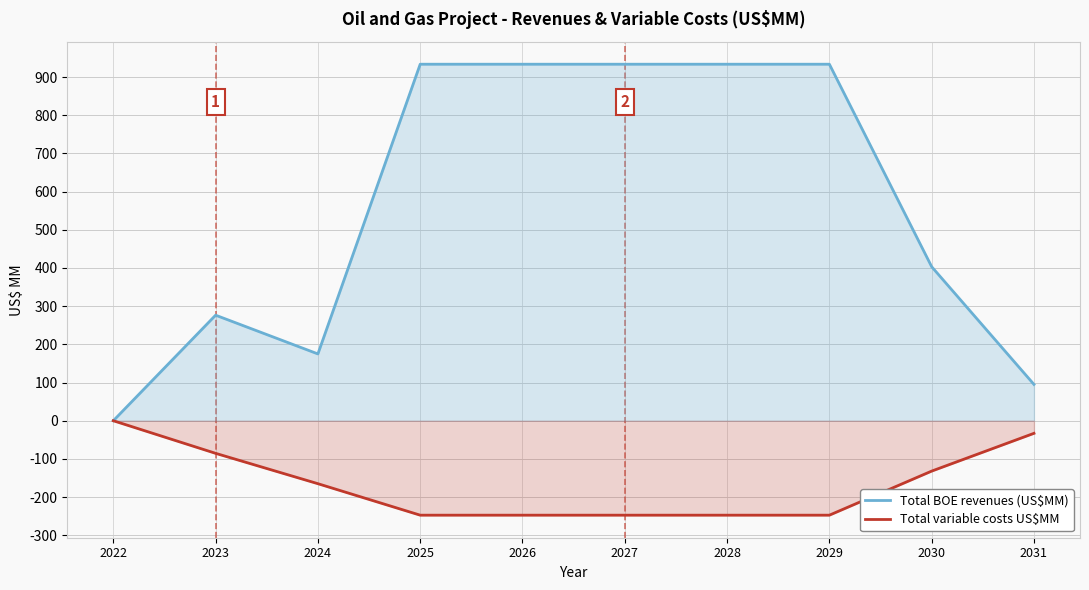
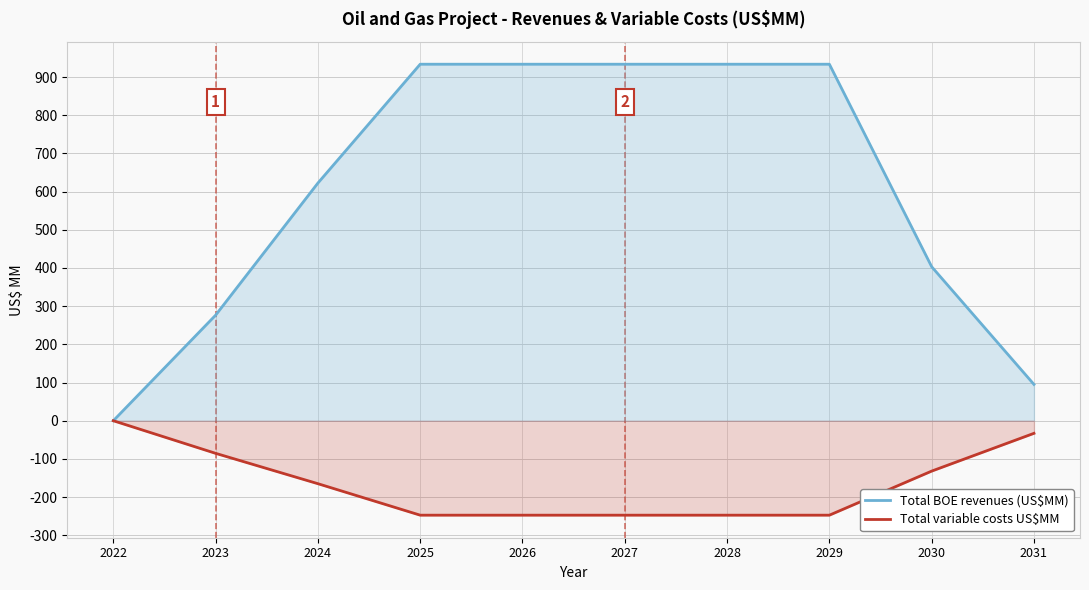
  {
    "Total BOE revenues (US$MM)": {
      "2023": 280,
-     "2024": 170,
+     "2024": 620,
      "2025": 930,
      "2026": 930,
      "2027": 930,
      "2028": 930,
      "2029": 930,
      "2030": 400,
      "2031": 100
    }
  }
